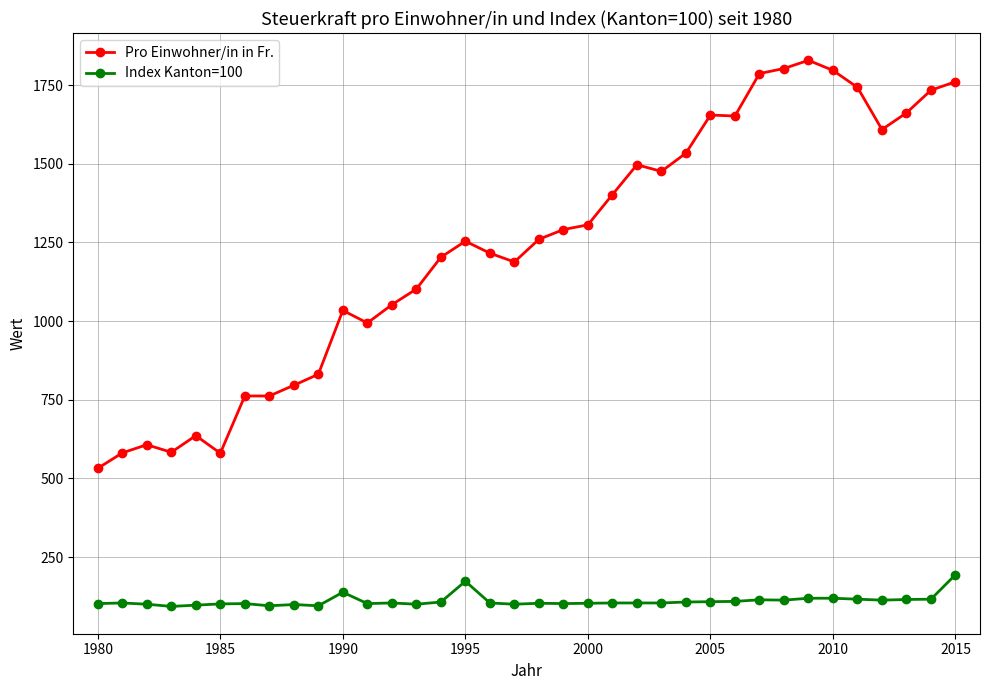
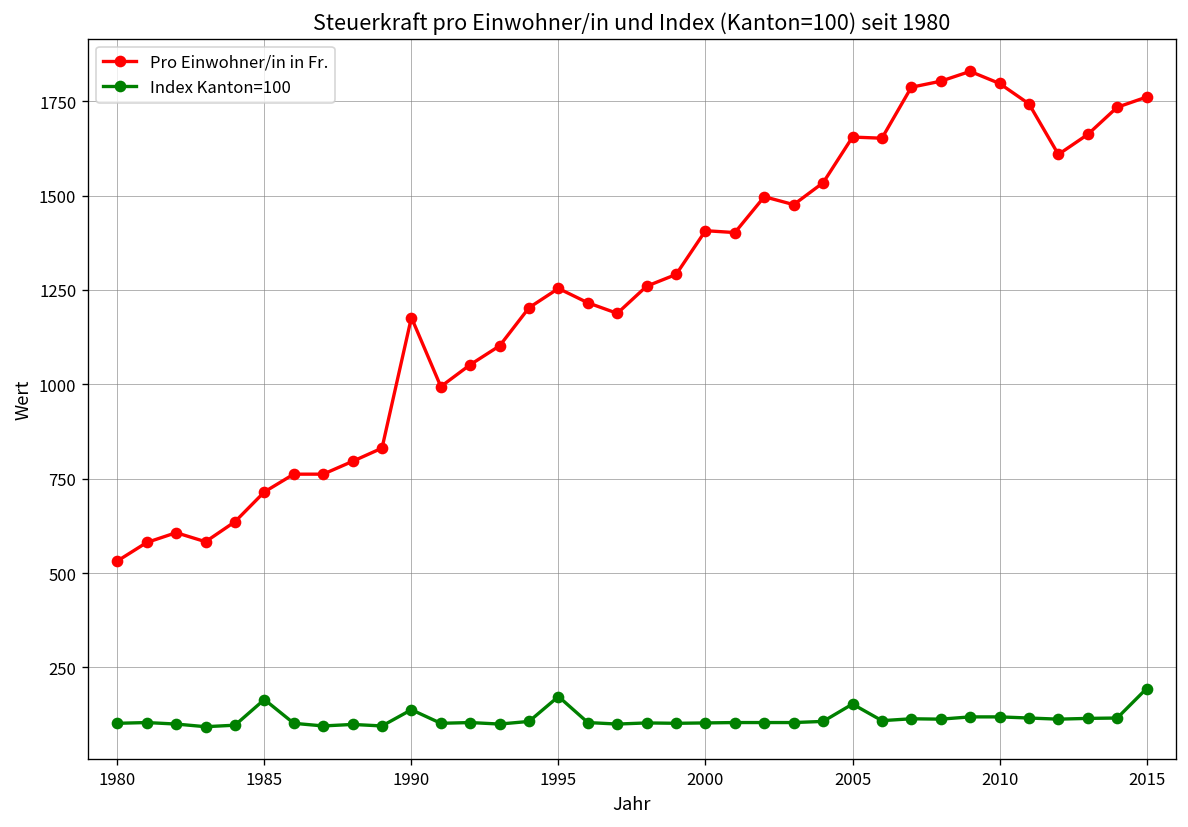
  {
    "Pro Einwohner/in in Fr.": {
      "1980": 530,
-     "1985": 580,
-     "1990": 1030,
+     "1985": 720,
+     "1990": 1180,
      "1995": 1250,
-     "2000": 1310,
+     "2000": 1410,
      "2005": 1660,
      "2010": 1800,
      "2015": 1760
    },
    "Index Kanton=100": {
      "1980": 100,
-     "1985": 100,
+     "1985": 170,
      "1990": 140,
      "1995": 170,
      "2000": 100,
-     "2005": 110,
+     "2005": 150,
      "2010": 120,
      "2015": 190
    }
  }
